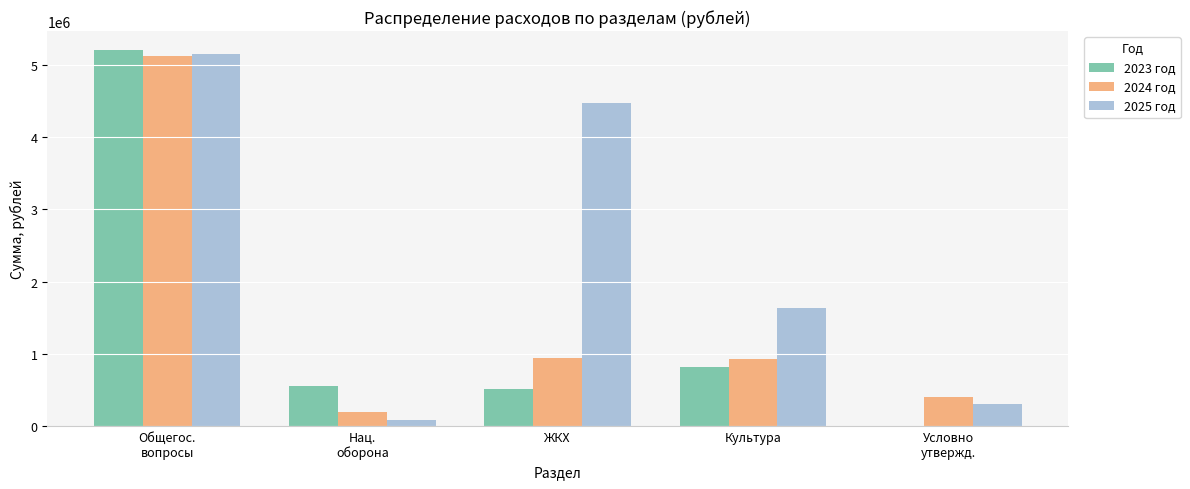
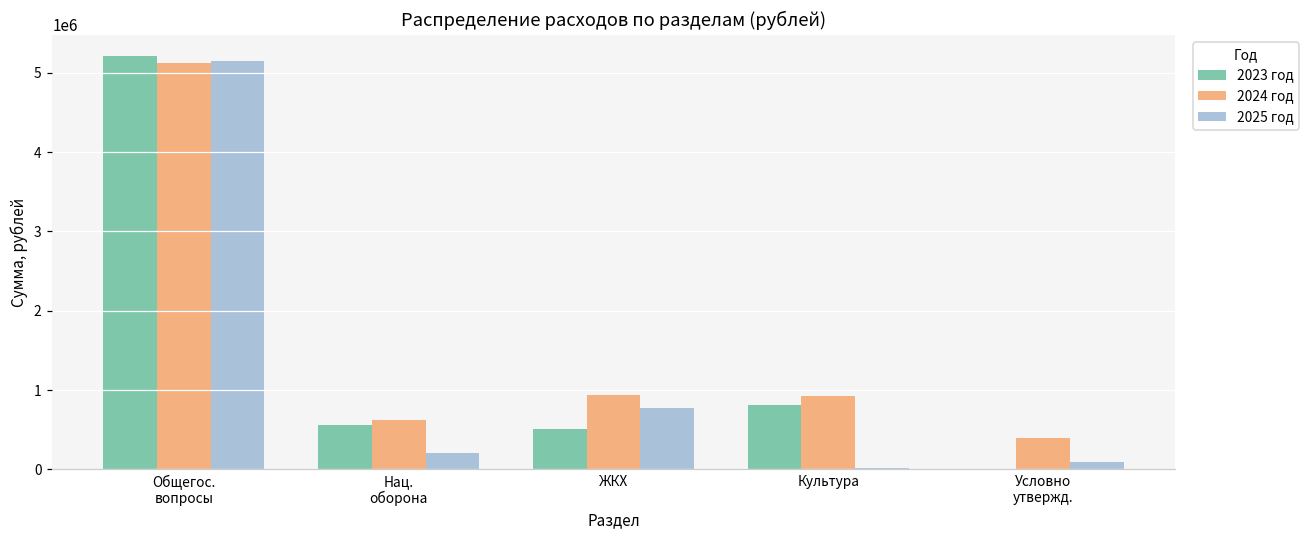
  {
    "2023 год": {
      "Общегос. вопросы": 5200000,
      "Нац. оборона": 600000,
      "ЖКХ": 500000,
      "Культура": 800000,
      "Условно утвержд.": 0
    },
    "2024 год": {
      "Общегос. вопросы": 5100000,
-     "Нац. оборона": 200000,
+     "Нац. оборона": 600000,
      "ЖКХ": 900000,
      "Культура": 900000,
      "Условно утвержд.": 400000
    },
    "2025 год": {
      "Общегос. вопросы": 5200000,
-     "Нац. оборона": 100000,
-     "ЖКХ": 4500000,
-     "Культура": 1600000,
-     "Условно утвержд.": 300000
+     "Нац. оборона": 200000,
+     "ЖКХ": 800000,
+     "Культура": 0,
+     "Условно утвержд.": 100000
    }
  }
